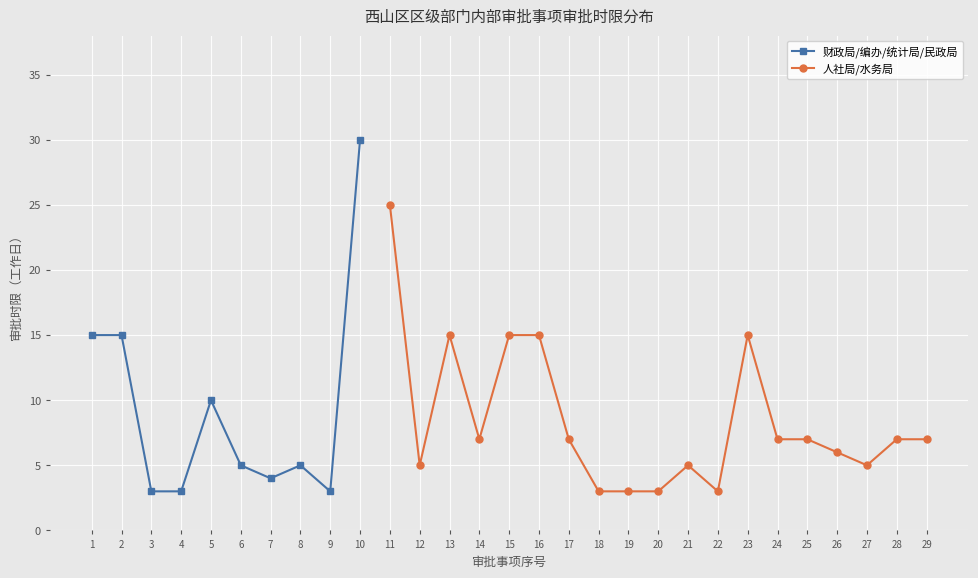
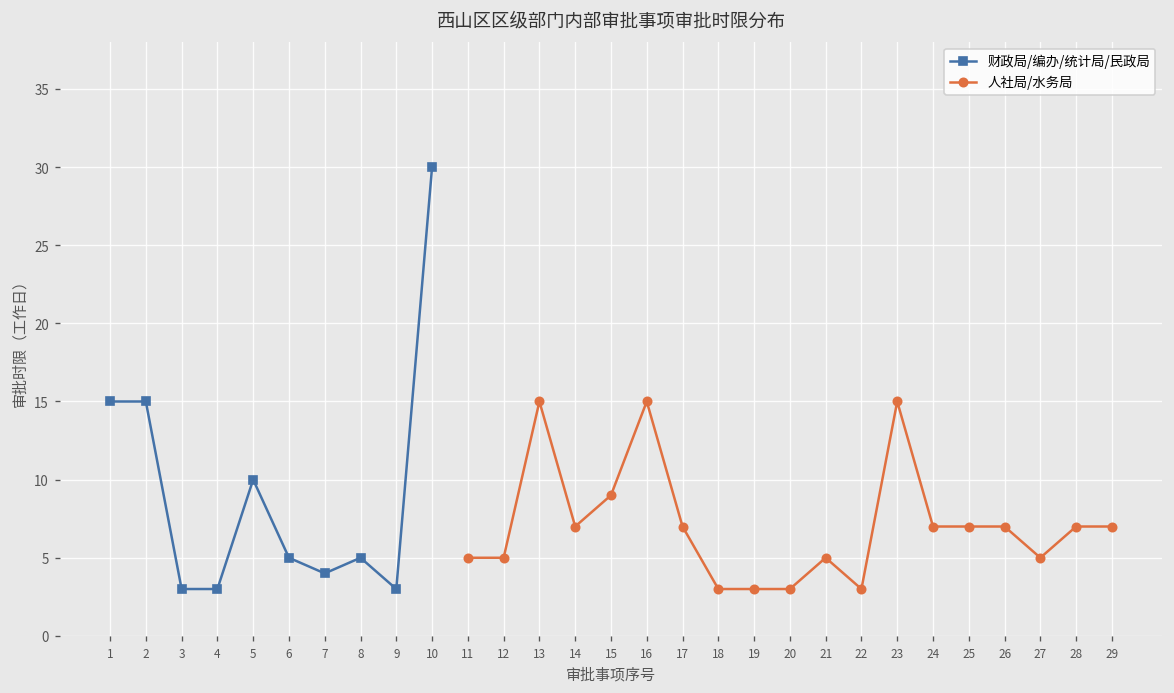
  {
    "财政局/编办/统计局/民政局": {
      "1": 15,
      "2": 15,
      "3": 3,
      "4": 3,
      "5": 10,
      "6": 5,
      "7": 4,
      "8": 5,
      "9": 3,
      "10": 30
    },
    "人社局/水务局": {
-     "11": 25,
+     "11": 5,
      "12": 5,
      "13": 15,
      "14": 7,
-     "15": 15,
+     "15": 9,
      "16": 15,
      "17": 7,
      "18": 3,
      "19": 3,
      "20": 3,
      "21": 5,
      "22": 3,
      "23": 15,
      "24": 7,
      "25": 7,
-     "26": 6,
+     "26": 7,
      "27": 5,
      "28": 7,
      "29": 7
    }
  }
